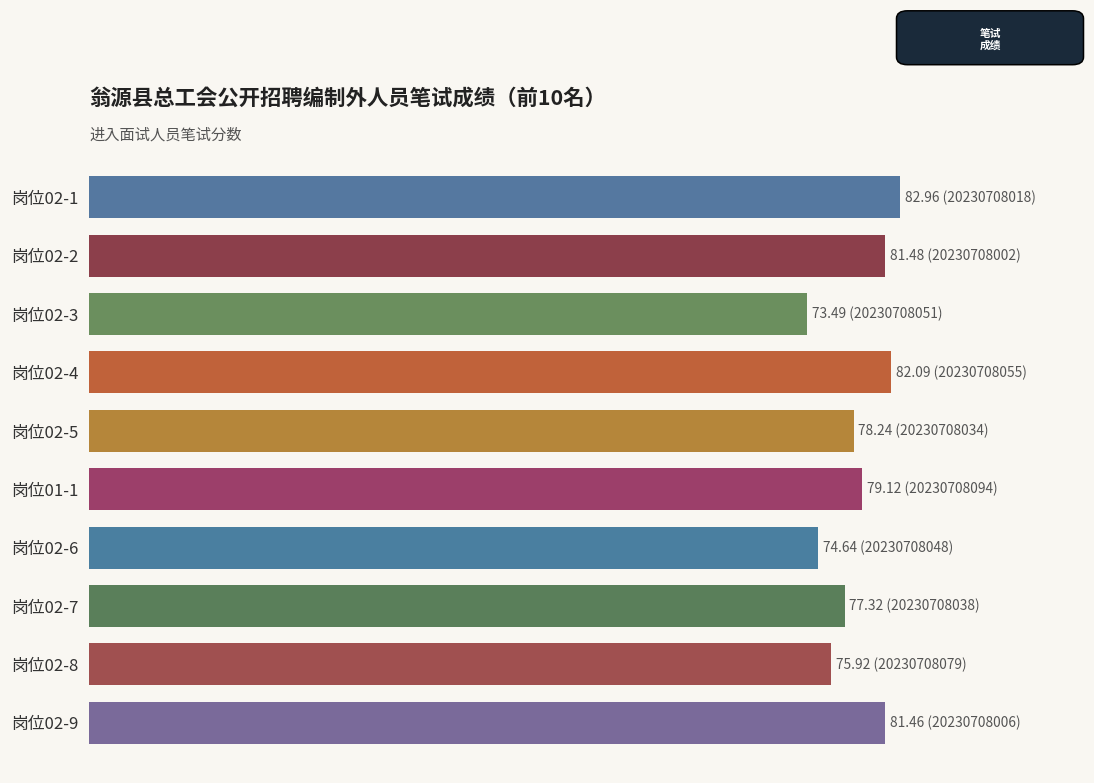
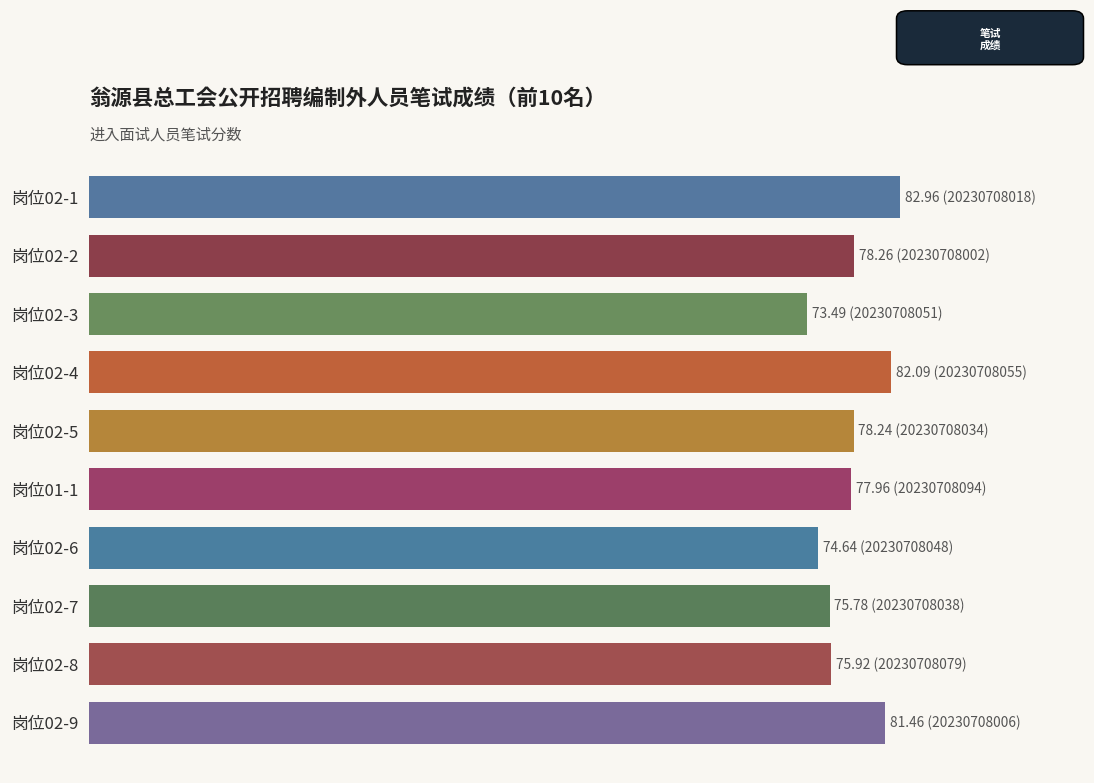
  {
    "岗位02-1": 82.96,
-   "岗位02-2": 81.48,
+   "岗位02-2": 78.26,
    "岗位02-3": 73.49,
    "岗位02-4": 82.09,
    "岗位02-5": 78.24,
-   "岗位01-1": 79.12,
+   "岗位01-1": 77.96,
    "岗位02-6": 74.64,
-   "岗位02-7": 77.32,
+   "岗位02-7": 75.78,
    "岗位02-8": 75.92,
    "岗位02-9": 81.46
  }
